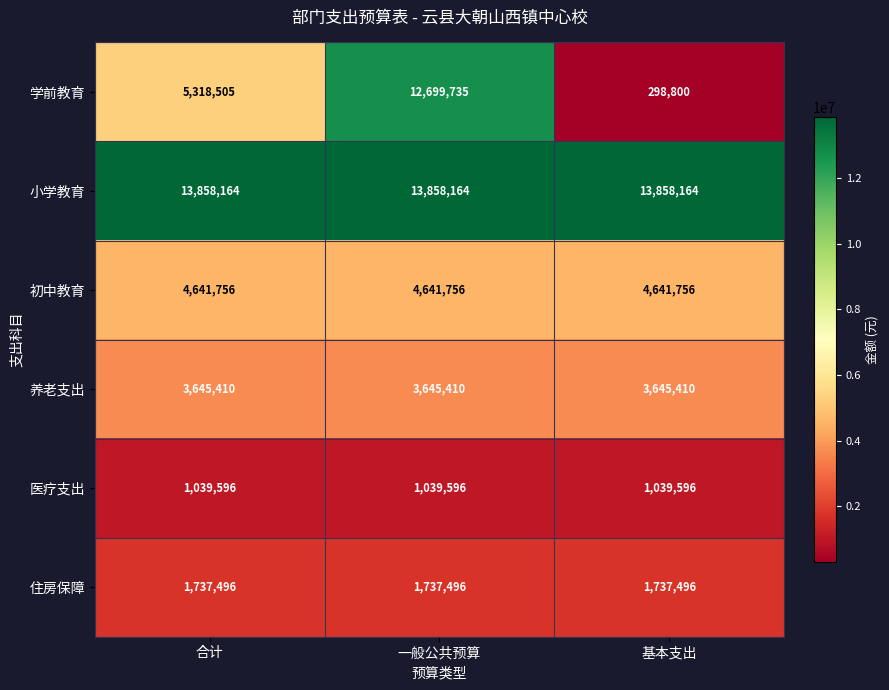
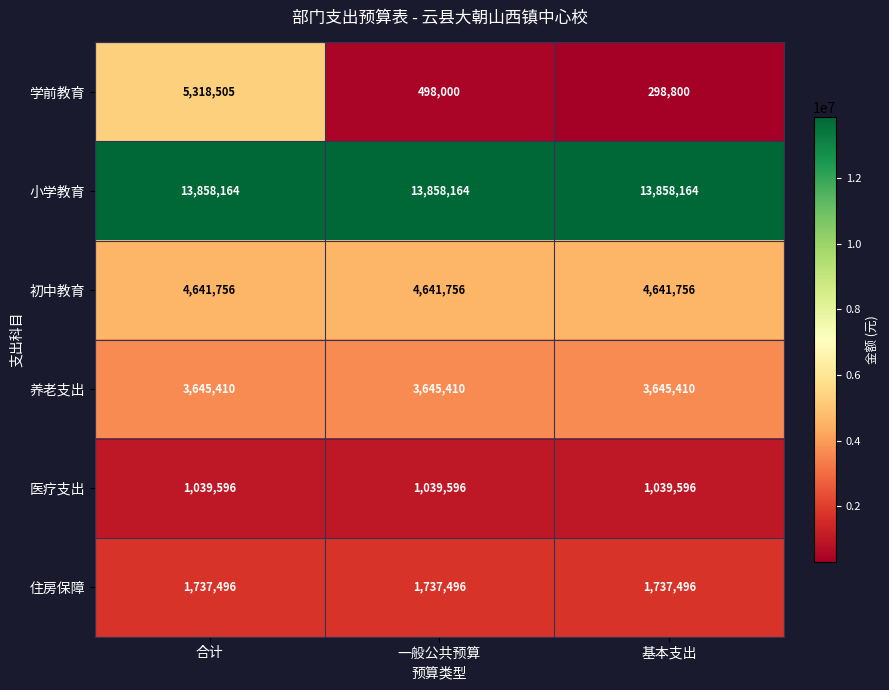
  {
    "学前教育": {
      "合计": "5,318,505",
-     "一般公共预算": "12,699,735",
+     "一般公共预算": "498,000",
      "基本支出": "298,800"
    },
    "小学教育": {
      "合计": "13,858,164",
      "一般公共预算": "13,858,164",
      "基本支出": "13,858,164"
    },
    "初中教育": {
      "合计": "4,641,756",
      "一般公共预算": "4,641,756",
      "基本支出": "4,641,756"
    },
    "养老支出": {
      "合计": "3,645,410",
      "一般公共预算": "3,645,410",
      "基本支出": "3,645,410"
    },
    "医疗支出": {
      "合计": "1,039,596",
      "一般公共预算": "1,039,596",
      "基本支出": "1,039,596"
    },
    "住房保障": {
      "合计": "1,737,496",
      "一般公共预算": "1,737,496",
      "基本支出": "1,737,496"
    }
  }
